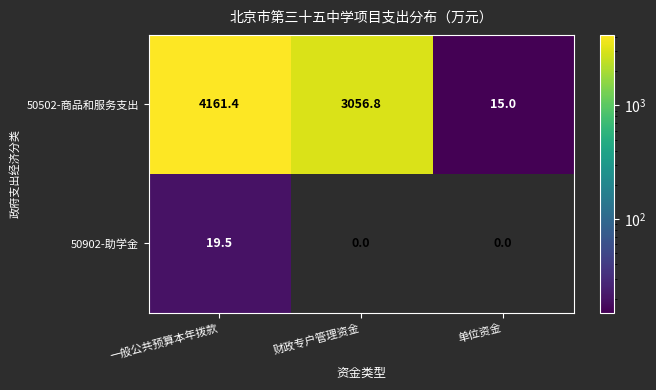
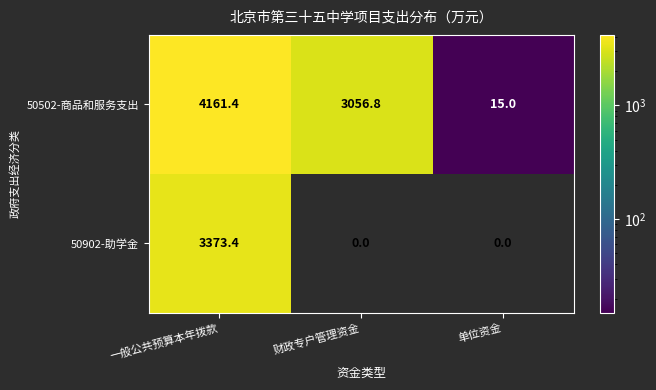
  {
    "50502-商品和服务支出": {
      "一般公共预算本年拨款": 4161.4,
      "财政专户管理资金": 3056.8,
      "单位资金": 15.0
    },
    "50902-助学金": {
-     "一般公共预算本年拨款": 19.5
+     "一般公共预算本年拨款": 3373.4
    }
  }
